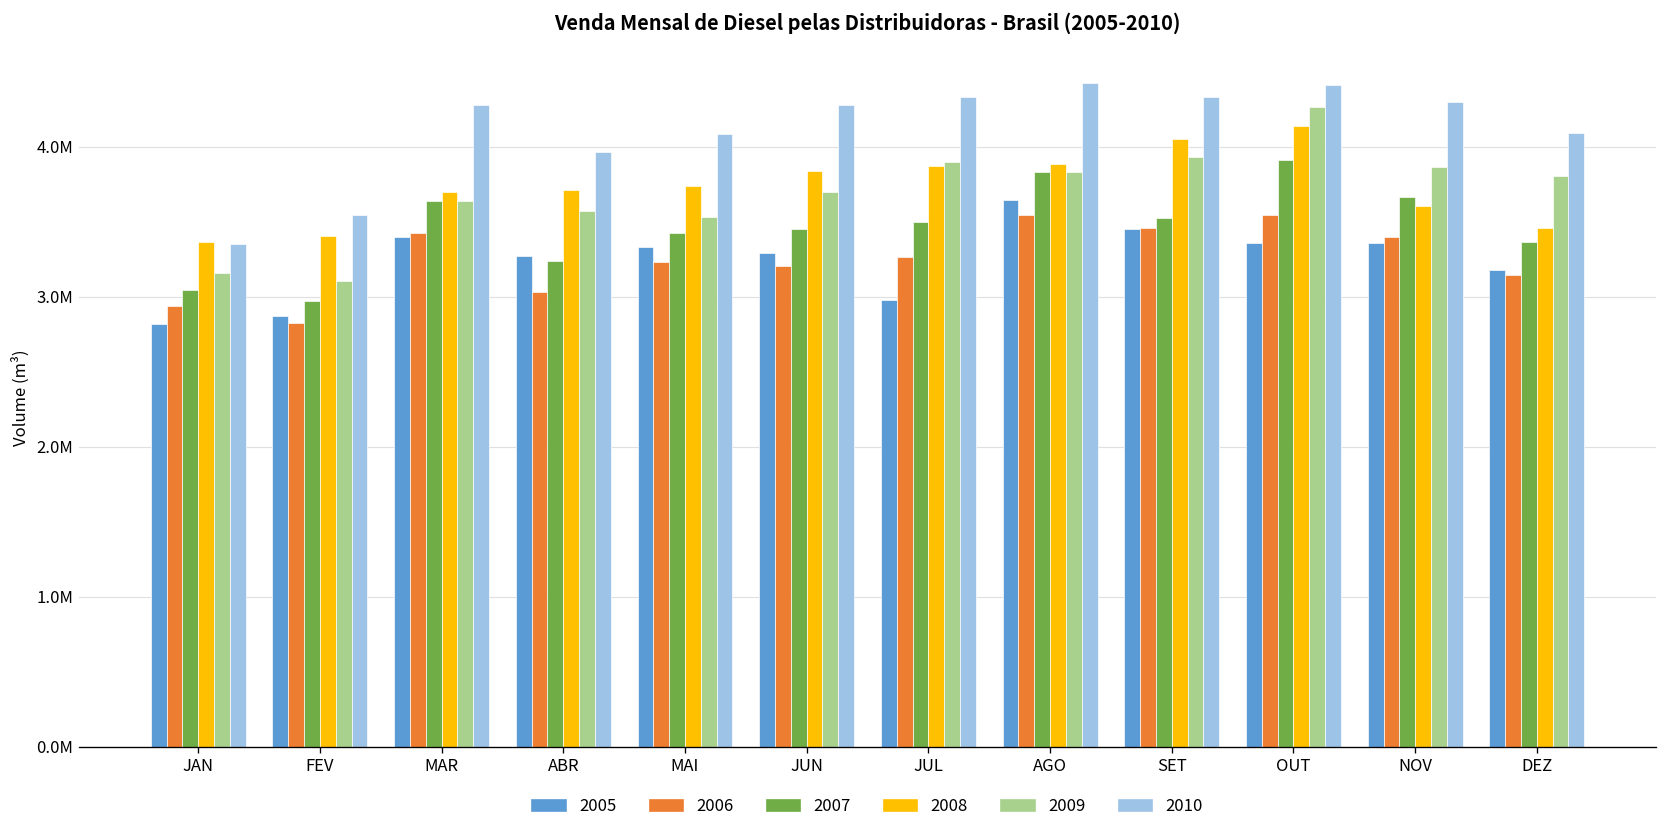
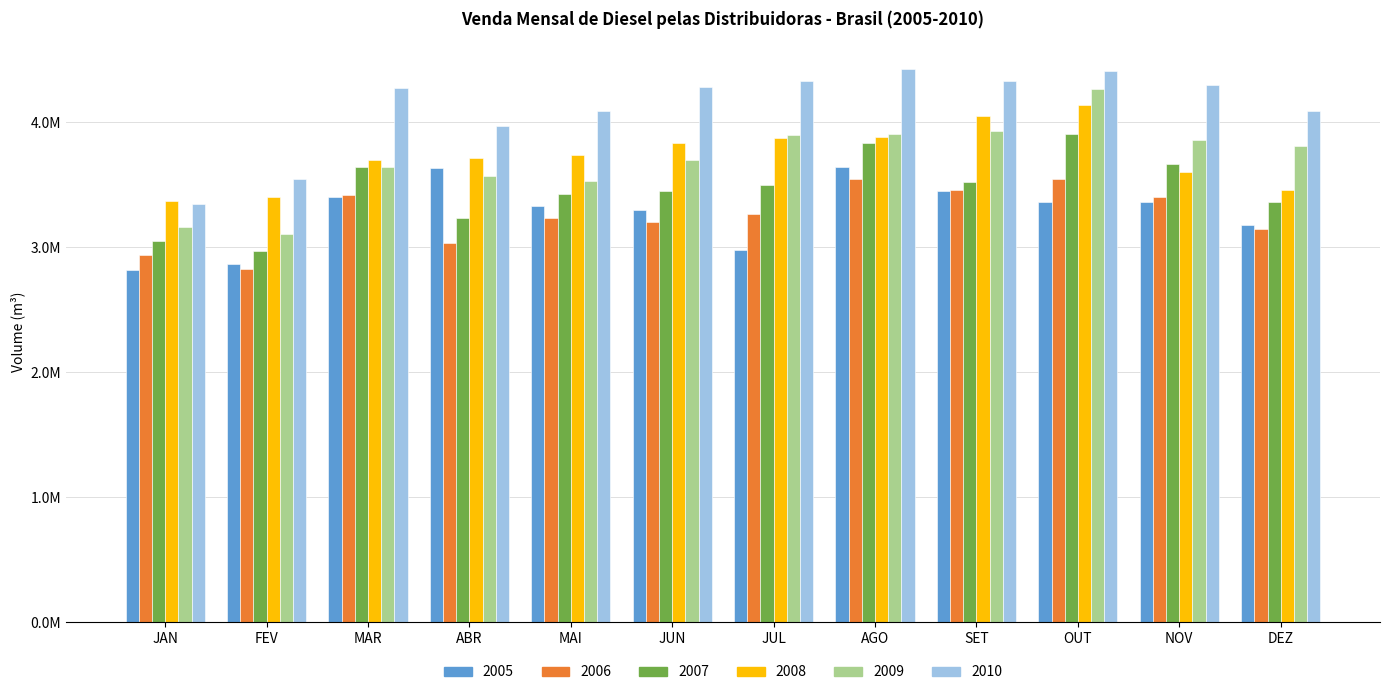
  {
    "2005": {
      "JAN": 2820000,
      "FEV": 2870000,
      "MAR": 3400000,
-     "ABR": 3270000,
+     "ABR": 3630000,
      "MAI": 3330000,
      "JUN": 3290000,
      "JUL": 2980000,
      "AGO": 3640000,
      "SET": 3450000,
      "OUT": 3360000,
      "NOV": 3360000,
      "DEZ": 3180000
    },
    "2006": {
      "JAN": 2940000,
      "FEV": 2820000,
      "MAR": 3420000,
      "ABR": 3030000,
      "MAI": 3230000,
      "JUN": 3210000,
      "JUL": 3260000,
      "AGO": 3550000,
      "SET": 3460000,
      "OUT": 3550000,
      "NOV": 3400000,
      "DEZ": 3140000
    },
    "2007": {
      "JAN": 3050000,
      "FEV": 2970000,
      "MAR": 3640000,
      "ABR": 3240000,
      "MAI": 3420000,
      "JUN": 3450000,
      "JUL": 3500000,
      "AGO": 3830000,
      "SET": 3520000,
      "OUT": 3910000,
      "NOV": 3660000,
      "DEZ": 3370000
    },
    "2008": {
      "JAN": 3370000,
      "FEV": 3400000,
      "MAR": 3700000,
      "ABR": 3710000,
      "MAI": 3740000,
      "JUN": 3840000,
      "JUL": 3870000,
      "AGO": 3890000,
      "SET": 4050000,
      "OUT": 4130000,
      "NOV": 3600000,
      "DEZ": 3460000
    },
    "2009": {
      "JAN": 3160000,
      "FEV": 3100000,
      "MAR": 3640000,
      "ABR": 3570000,
      "MAI": 3530000,
      "JUN": 3700000,
      "JUL": 3900000,
-     "AGO": 3830000,
+     "AGO": 3900000,
      "SET": 3930000,
      "OUT": 4270000,
      "NOV": 3860000,
      "DEZ": 3810000
    },
    "2010": {
      "JAN": 3350000,
      "FEV": 3540000,
      "MAR": 4280000,
      "ABR": 3970000,
      "MAI": 4090000,
      "JUN": 4280000,
      "JUL": 4330000,
      "AGO": 4430000,
      "SET": 4330000,
      "OUT": 4410000,
      "NOV": 4300000,
      "DEZ": 4090000
    }
  }
